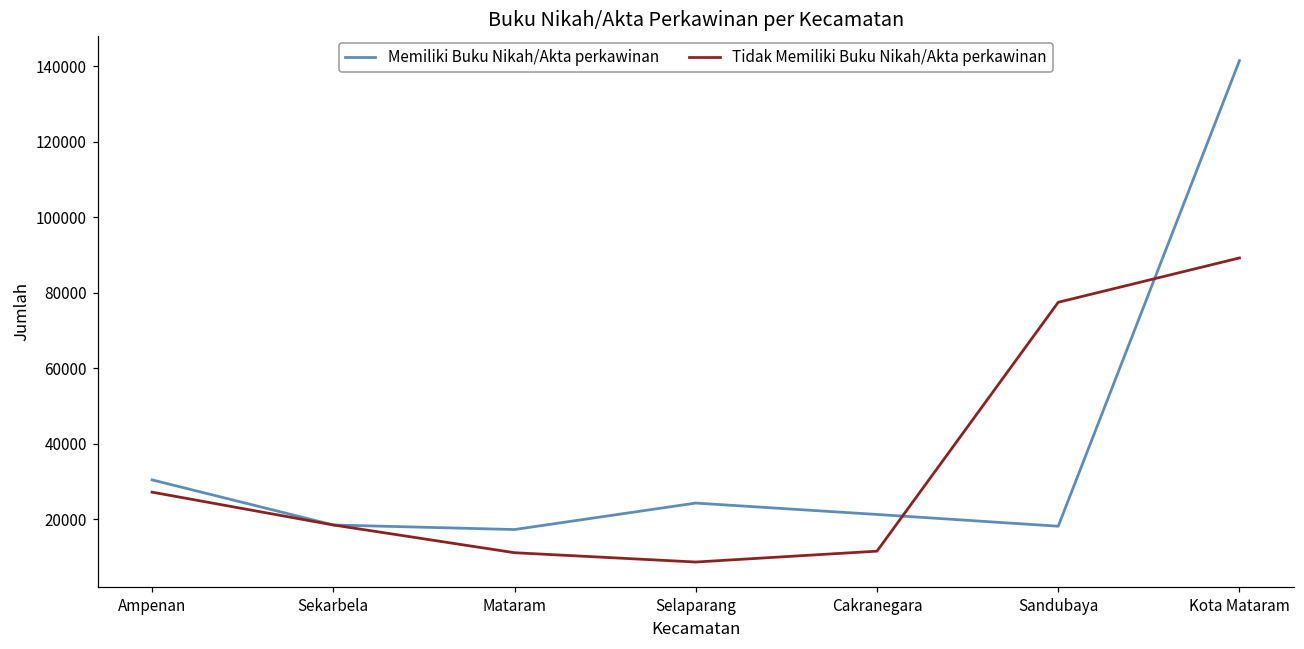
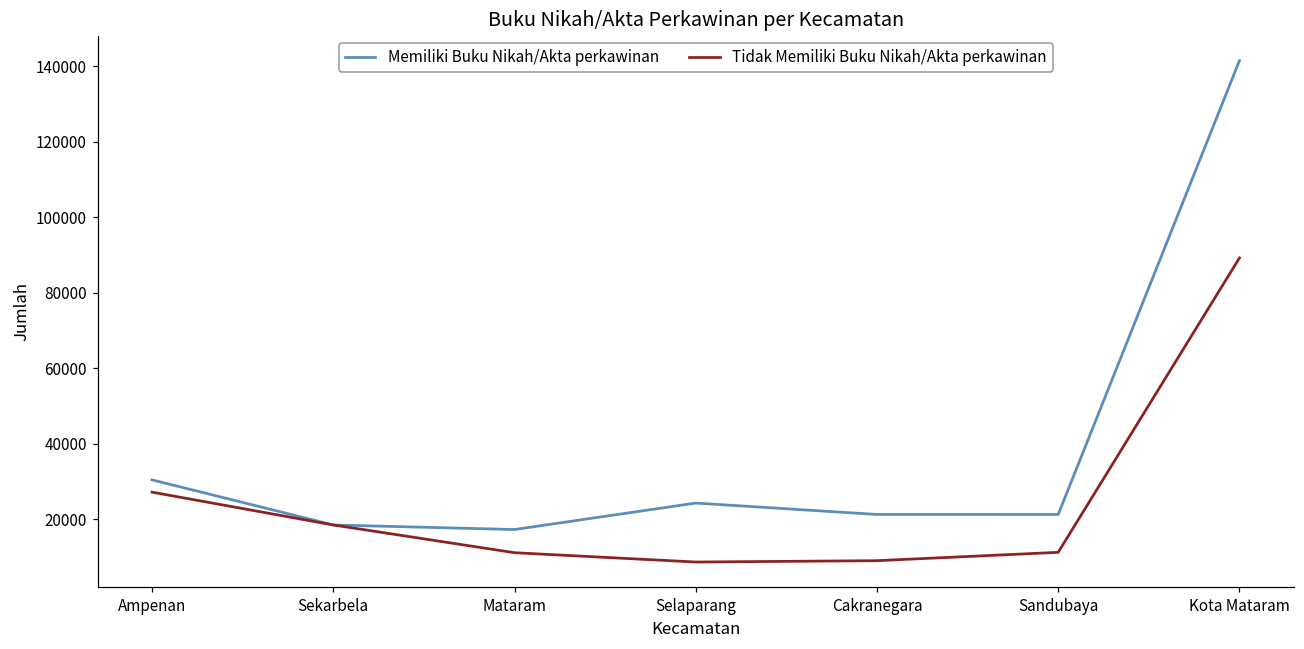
  {
    "Memiliki Buku Nikah/Akta perkawinan": {
      "Ampenan": 30000,
      "Mataram": 17000,
      "Selaparang": 24000,
      "Cakranegara": 21000,
-     "Sandubaya": 18000,
+     "Sandubaya": 21000,
      "Kota Mataram": 141000
    },
    "Tidak Memiliki Buku Nikah/Akta perkawinan": {
      "Ampenan": 27000,
      "Mataram": 11000,
      "Selaparang": 9000,
-     "Cakranegara": 11000,
-     "Sandubaya": 77000,
+     "Cakranegara": 9000,
+     "Sandubaya": 11000,
      "Kota Mataram": 89000
    }
  }
